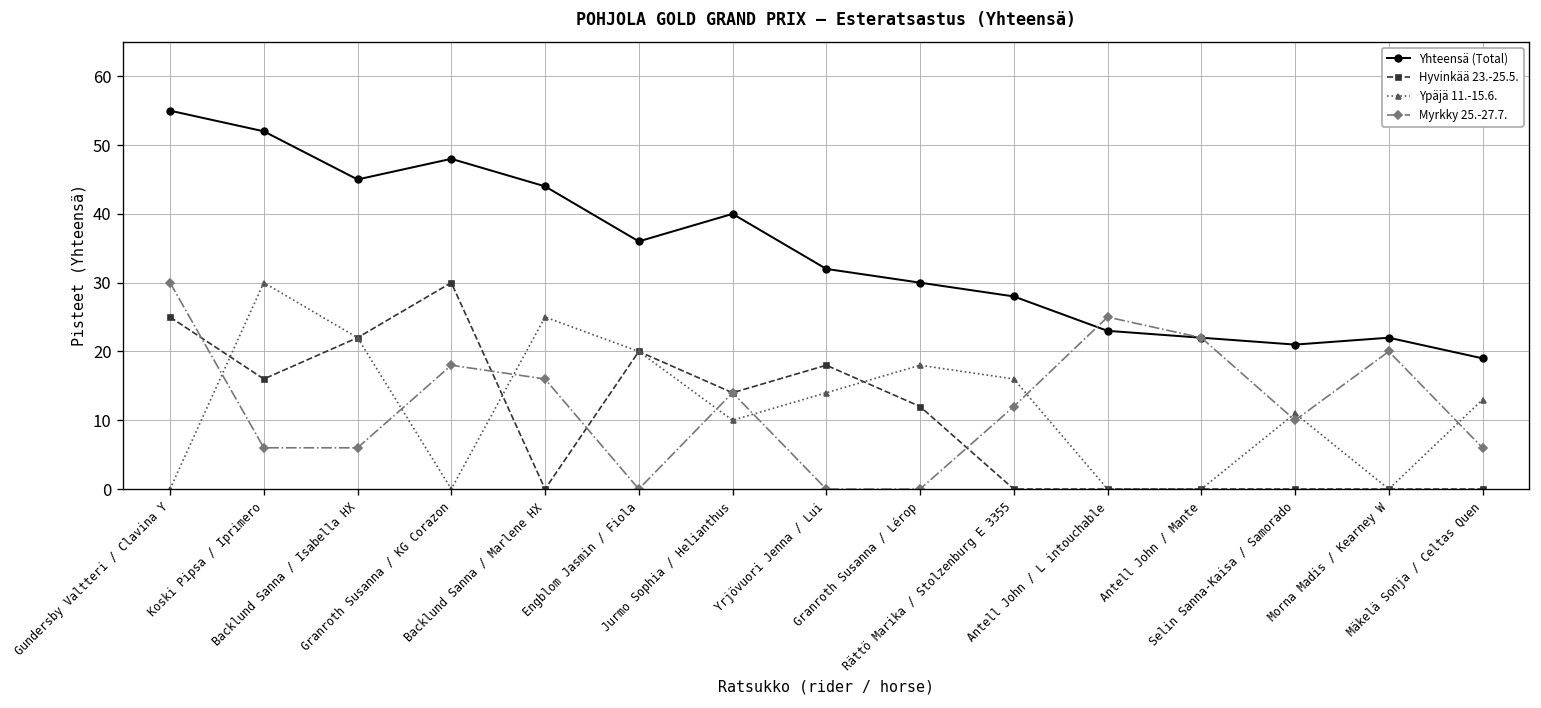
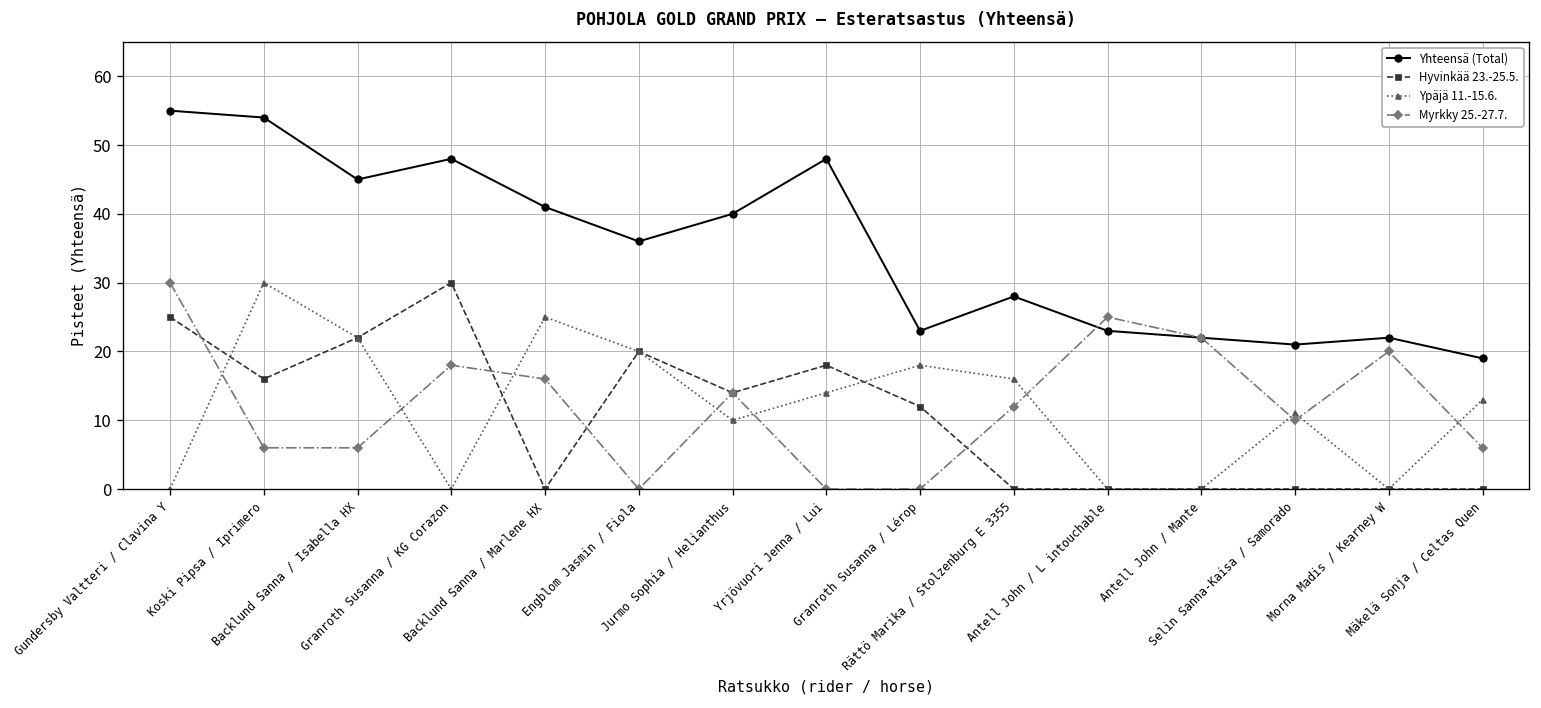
  {
    "Yhteensä (Total)": {
      "Gundersby Valtteri / Clavina Y": 55,
-     "Koski Pipsa / Iprimero": 52,
+     "Koski Pipsa / Iprimero": 54,
      "Backlund Sanna / Isabella HX": 45,
      "Granroth Susanna / KG Corazon": 48,
-     "Backlund Sanna / Marlene HX": 44,
+     "Backlund Sanna / Marlene HX": 41,
      "Engblom Jasmin / Fiola": 36,
      "Jurmo Sophia / Helianthus": 40,
-     "Yrjövuori Jenna / Lui": 32,
-     "Granroth Susanna / Lérop": 30,
+     "Yrjövuori Jenna / Lui": 48,
+     "Granroth Susanna / Lérop": 23,
      "Rättö Marika / Stolzenburg E 3355": 28,
      "Antell John / L intouchable": 23,
      "Selin Sanna-Kaisa / Samorado": 21,
      "Morna Madis / Kearney W": 22,
      "Mäkelä Sonja / Celtas Quen": 19
    }
  }
